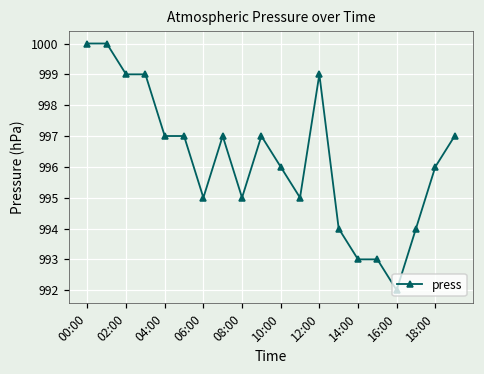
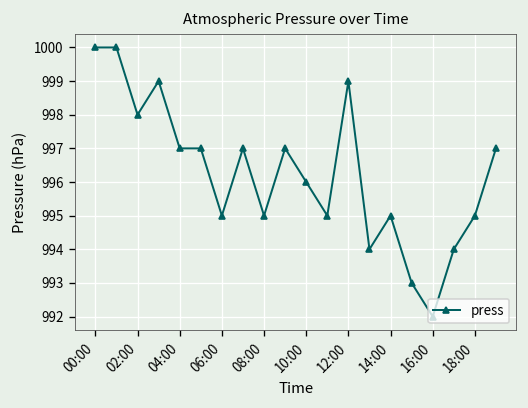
  {
    "00:00": 1000,
-   "02:00": 999,
+   "02:00": 998,
    "04:00": 997,
    "06:00": 995,
    "08:00": 995,
    "10:00": 996,
    "12:00": 999,
-   "14:00": 993,
-   "18:00": 996
+   "14:00": 995,
+   "18:00": 995
  }
